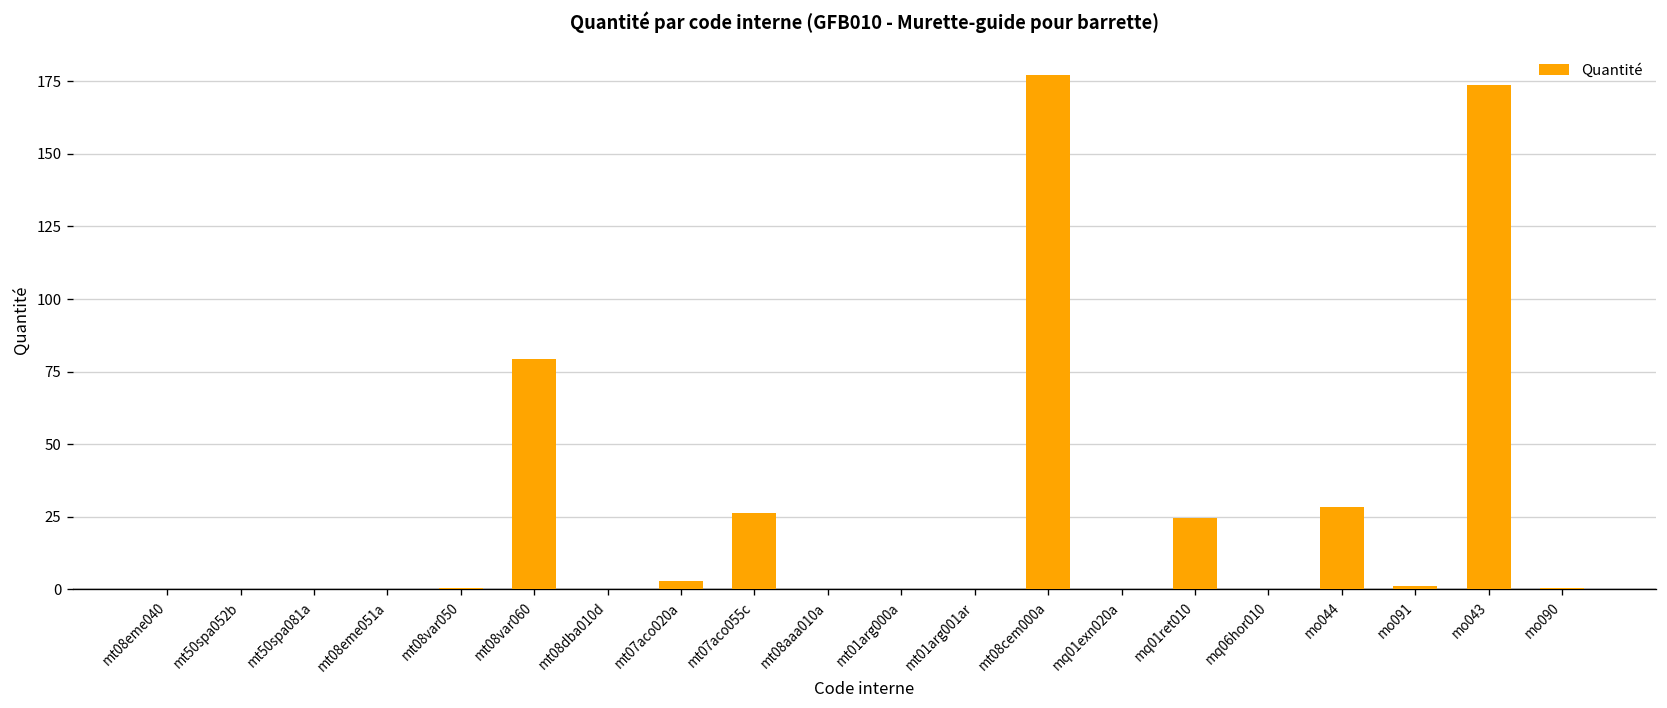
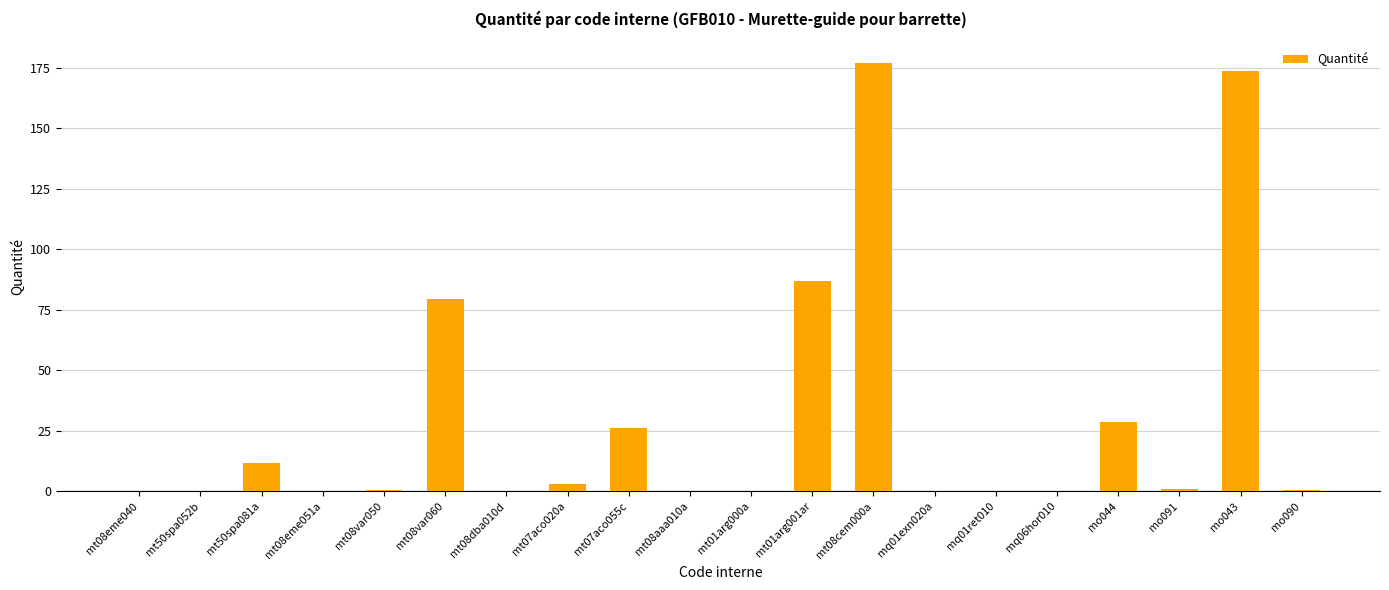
  {
-   "mt50spa081a": 0,
+   "mt50spa081a": 12,
    "mt08var060": 79,
    "mt07aco020a": 3,
    "mt07aco055c": 26,
-   "mt01arg001ar": 0,
+   "mt01arg001ar": 87,
    "mt08cem000a": 177,
-   "mq01ret010": 25,
+   "mq01ret010": 0,
    "mo044": 28,
    "mo091": 1,
    "mo043": 174
  }
